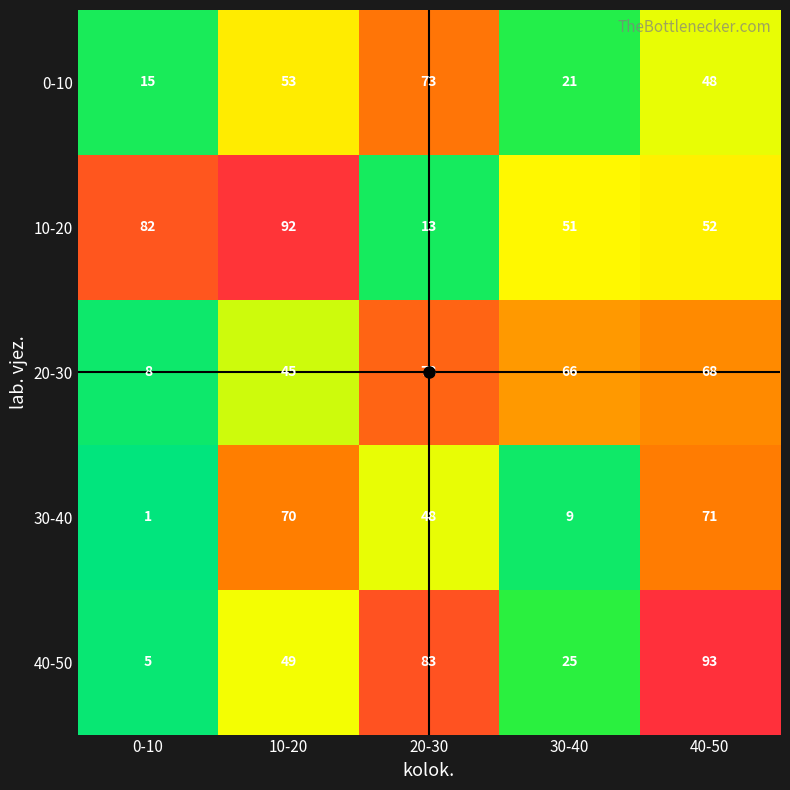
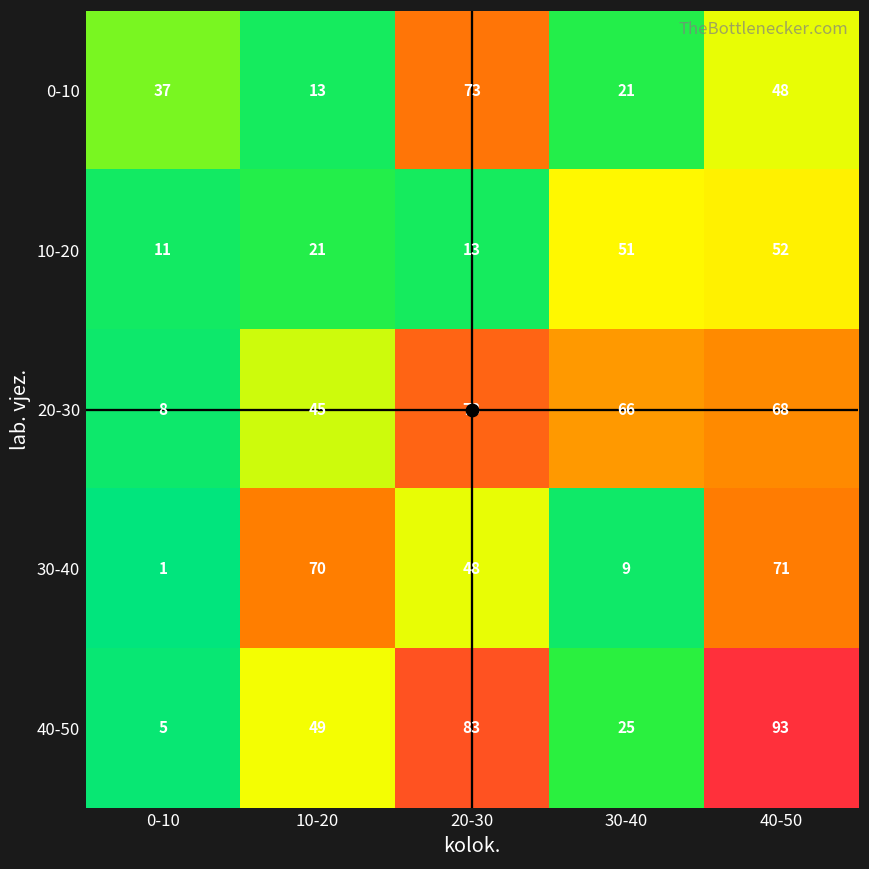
  {
    "0-10": {
-     "0-10": 15,
-     "10-20": 53,
+     "0-10": 37,
+     "10-20": 13,
      "20-30": 73,
      "30-40": 21,
      "40-50": 48
    },
    "10-20": {
-     "0-10": 82,
-     "10-20": 92,
+     "0-10": 11,
+     "10-20": 21,
      "20-30": 13,
      "30-40": 51,
      "40-50": 52
    },
    "20-30": {
      "0-10": 8,
      "10-20": 45,
      "30-40": 66,
      "40-50": 68
    },
    "30-40": {
      "0-10": 1,
      "10-20": 70,
      "20-30": 48,
      "30-40": 9,
      "40-50": 71
    },
    "40-50": {
      "0-10": 5,
      "10-20": 49,
      "20-30": 83,
      "30-40": 25,
      "40-50": 93
    }
  }
